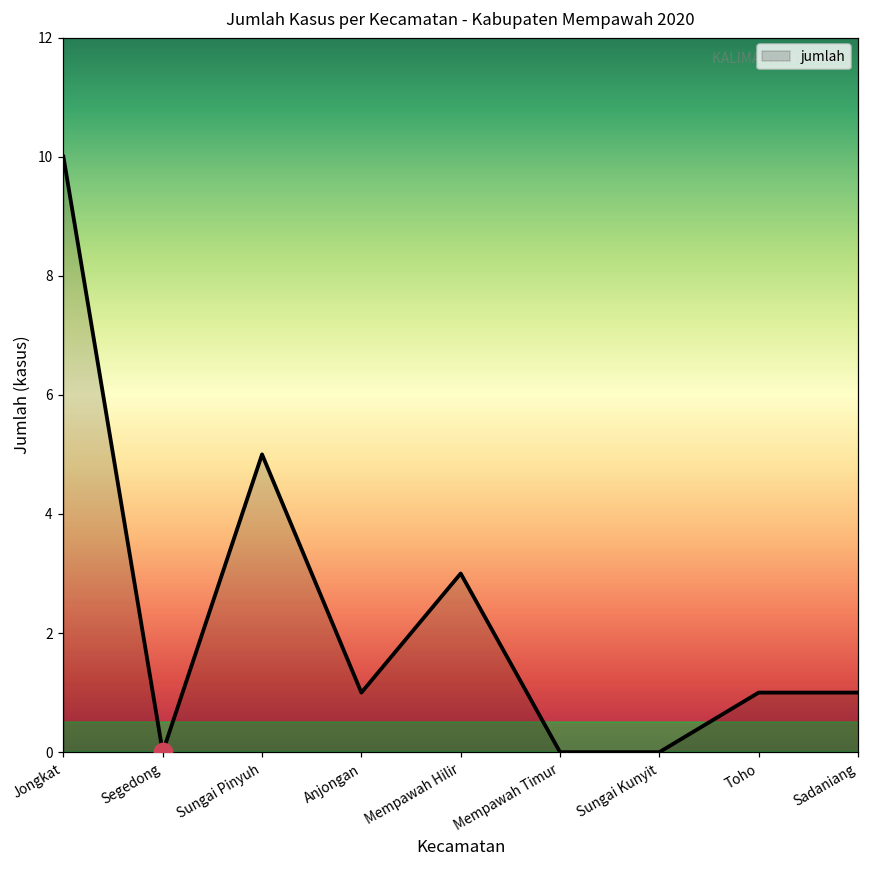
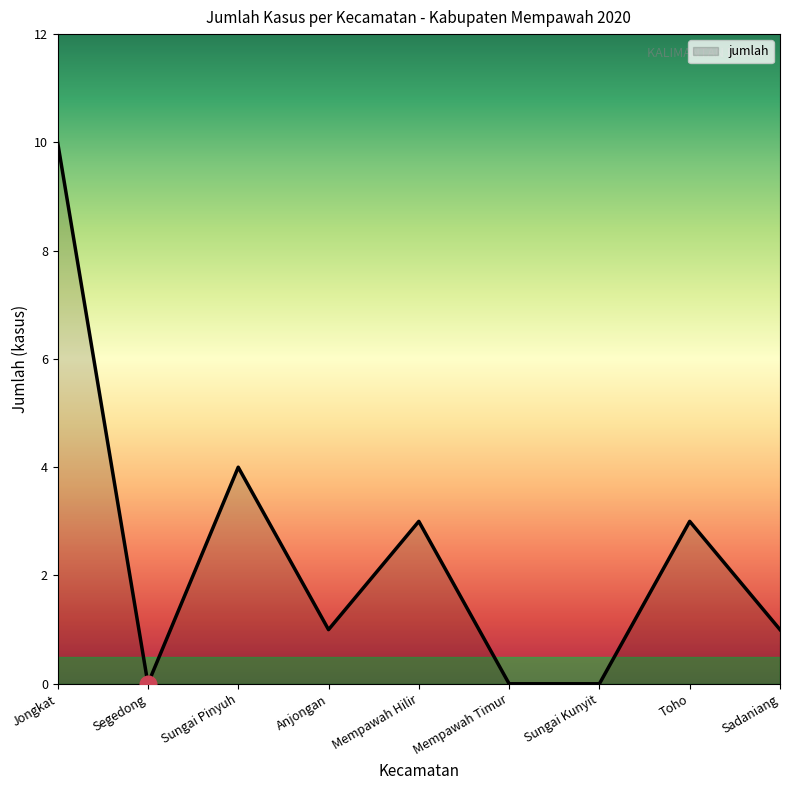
  {
    "jumlah": {
      "Jongkat": 10,
-     "Sungai Pinyuh": 5,
+     "Sungai Pinyuh": 4,
      "Anjongan": 1,
      "Mempawah Hilir": 3,
-     "Toho": 1,
+     "Toho": 3,
      "Sadaniang": 1
    }
  }
